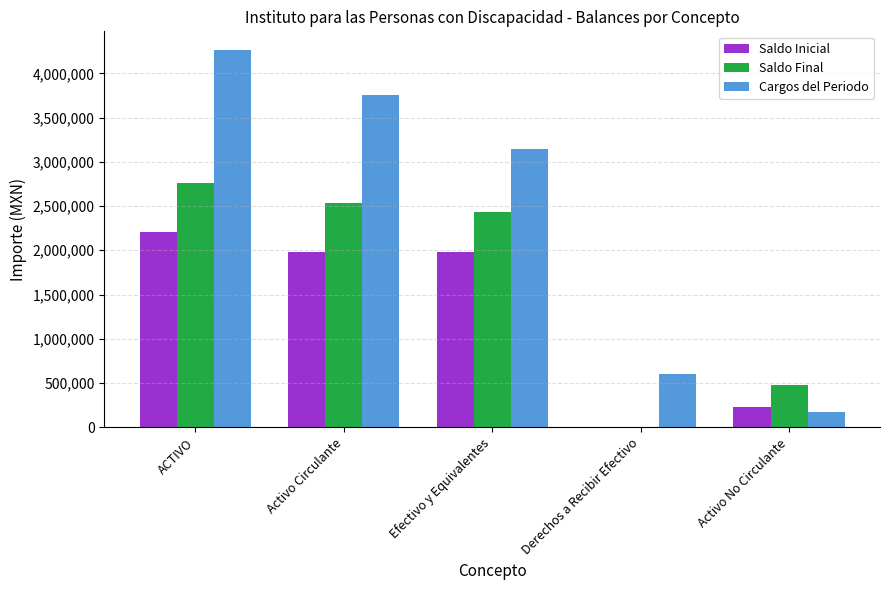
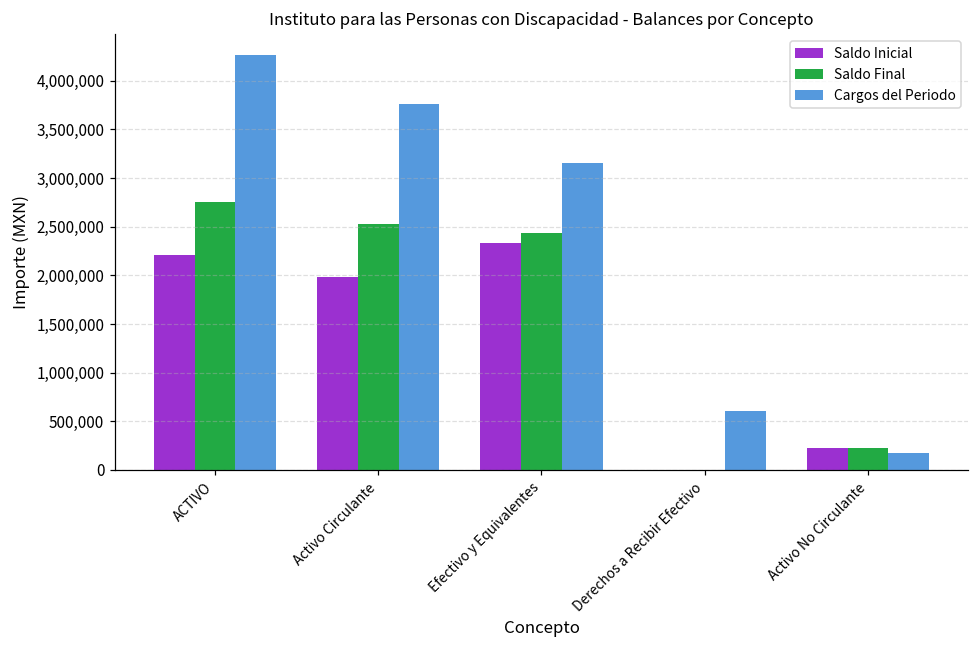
  {
    "Saldo Inicial": {
      "ACTIVO": "2,200,000",
      "Activo Circulante": "2,000,000",
-     "Efectivo y Equivalentes": "2,000,000",
+     "Efectivo y Equivalentes": "2,300,000",
      "Activo No Circulante": "200,000"
    },
    "Saldo Final": {
      "ACTIVO": "2,800,000",
      "Activo Circulante": "2,500,000",
      "Efectivo y Equivalentes": "2,400,000",
-     "Activo No Circulante": "500,000"
+     "Activo No Circulante": "200,000"
    },
    "Cargos del Periodo": {
      "ACTIVO": "4,300,000",
      "Activo Circulante": "3,800,000",
      "Efectivo y Equivalentes": "3,100,000",
      "Derechos a Recibir Efectivo": "600,000",
      "Activo No Circulante": "200,000"
    }
  }
